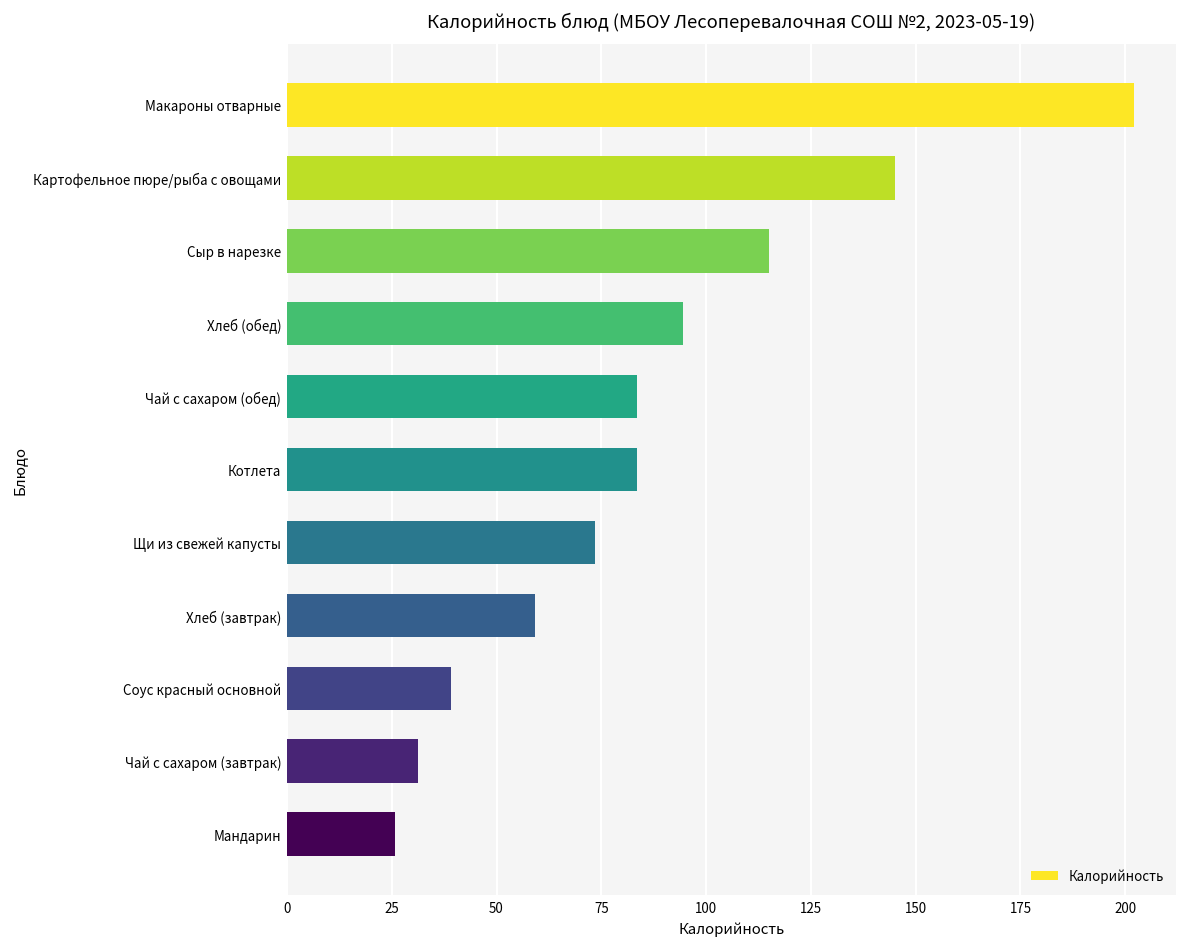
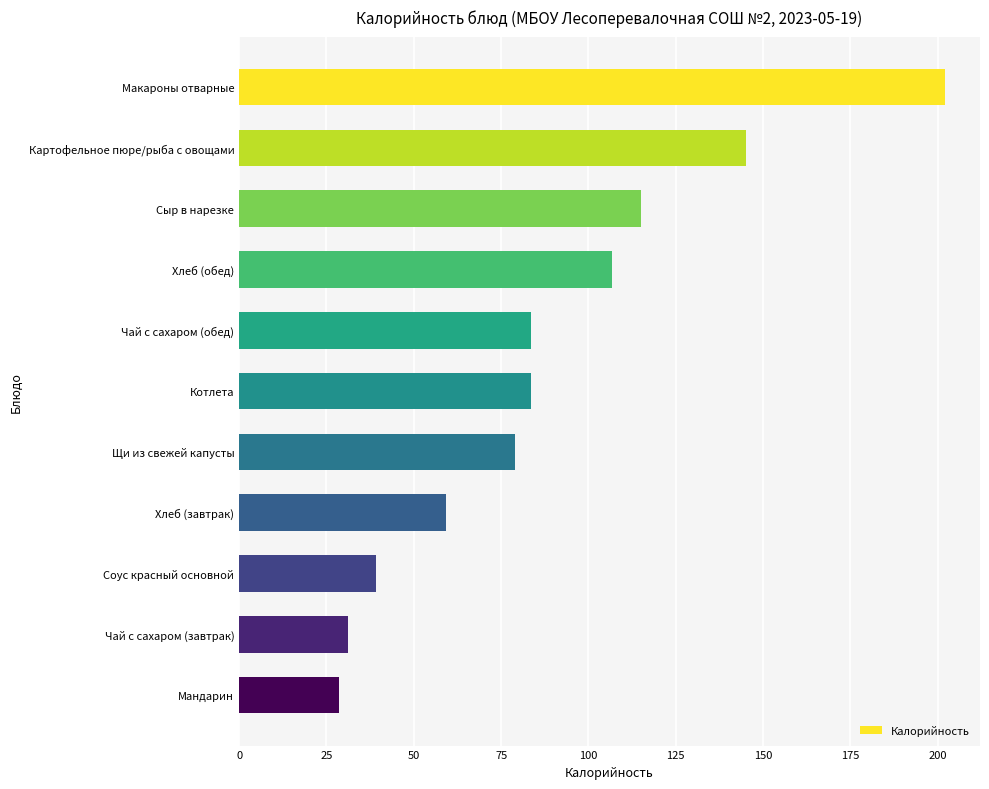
  {
    "Макароны отварные": 202,
    "Картофельное пюре/рыба с овощами": 145,
    "Сыр в нарезке": 115,
-   "Хлеб (обед)": 94,
+   "Хлеб (обед)": 107,
    "Чай с сахаром (обед)": 84,
    "Котлета": 84,
-   "Щи из свежей капусты": 74,
+   "Щи из свежей капусты": 79,
    "Хлеб (завтрак)": 59,
    "Соус красный основной": 39,
    "Чай с сахаром (завтрак)": 31,
-   "Мандарин": 26
+   "Мандарин": 29
  }
